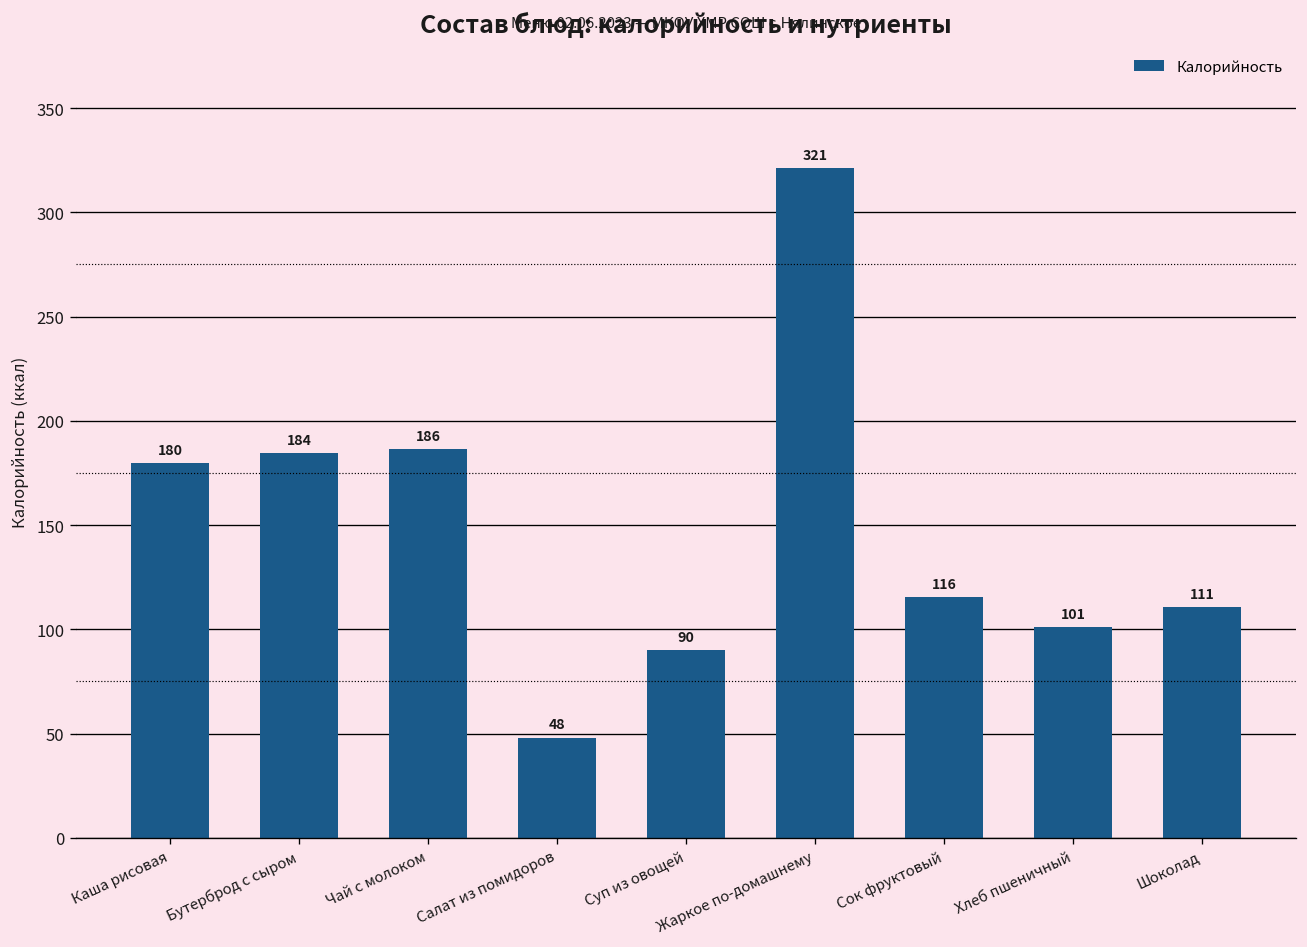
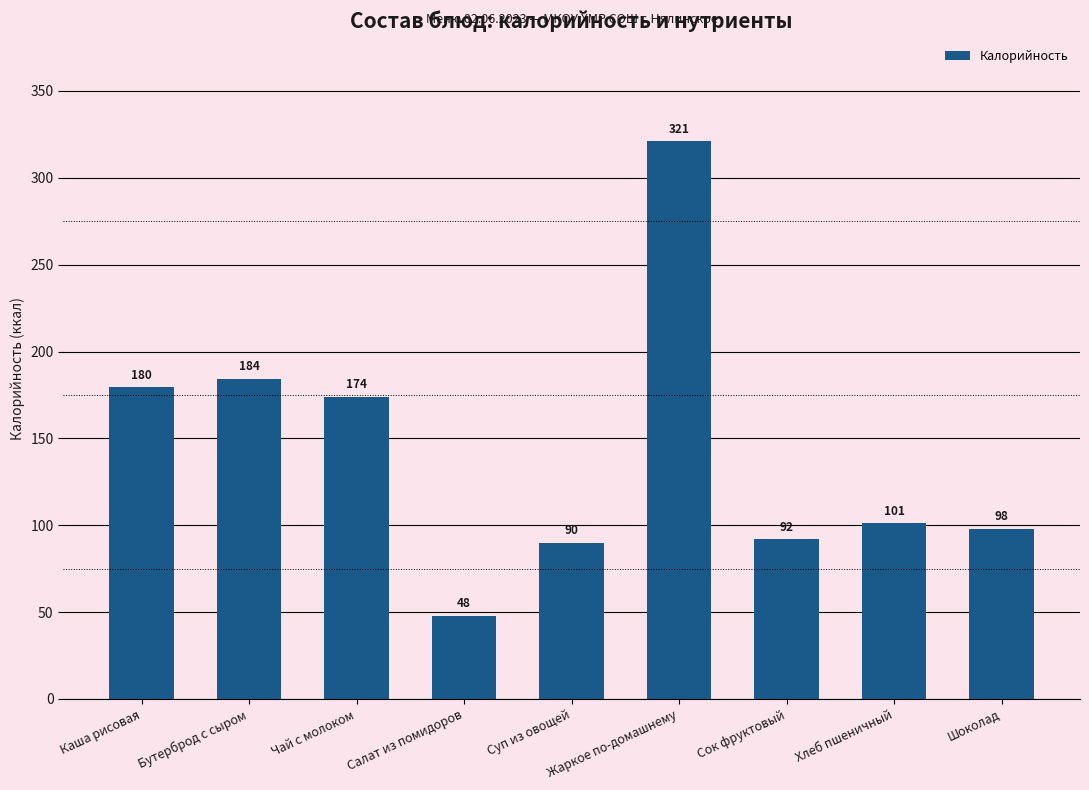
  {
    "Каша рисовая": 180,
    "Бутерброд с сыром": 184,
-   "Чай с молоком": 186,
+   "Чай с молоком": 174,
    "Салат из помидоров": 48,
    "Суп из овощей": 90,
    "Жаркое по-домашнему": 321,
-   "Сок фруктовый": 116,
+   "Сок фруктовый": 92,
    "Хлеб пшеничный": 101,
-   "Шоколад": 111
+   "Шоколад": 98
  }
